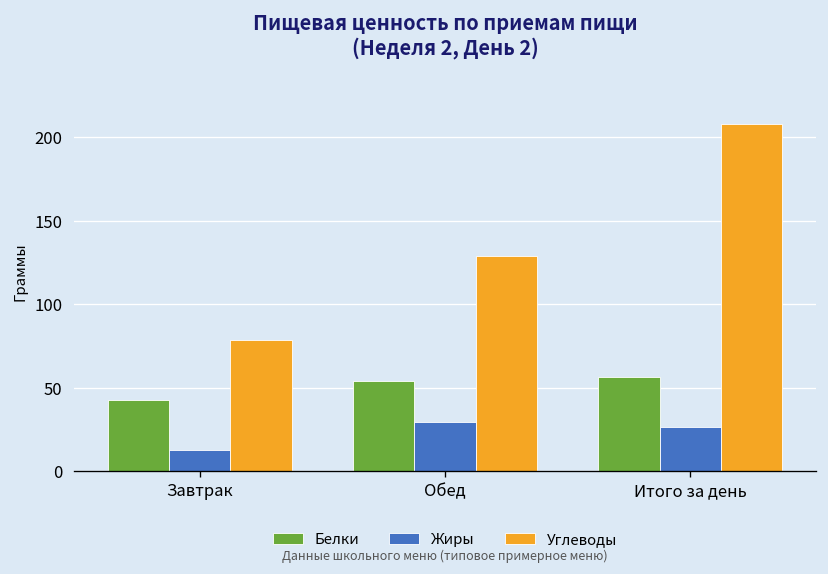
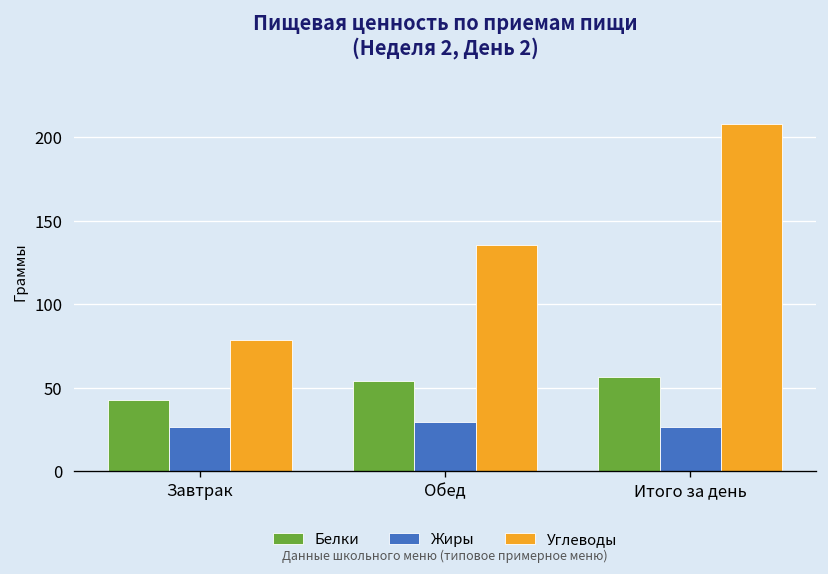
  {
    "Белки": {
      "Завтрак": 43,
      "Обед": 54,
      "Итого за день": 56
    },
    "Жиры": {
-     "Завтрак": 13,
+     "Завтрак": 26,
      "Обед": 30,
      "Итого за день": 26
    },
    "Углеводы": {
      "Завтрак": 79,
-     "Обед": 129,
+     "Обед": 135,
      "Итого за день": 208
    }
  }
